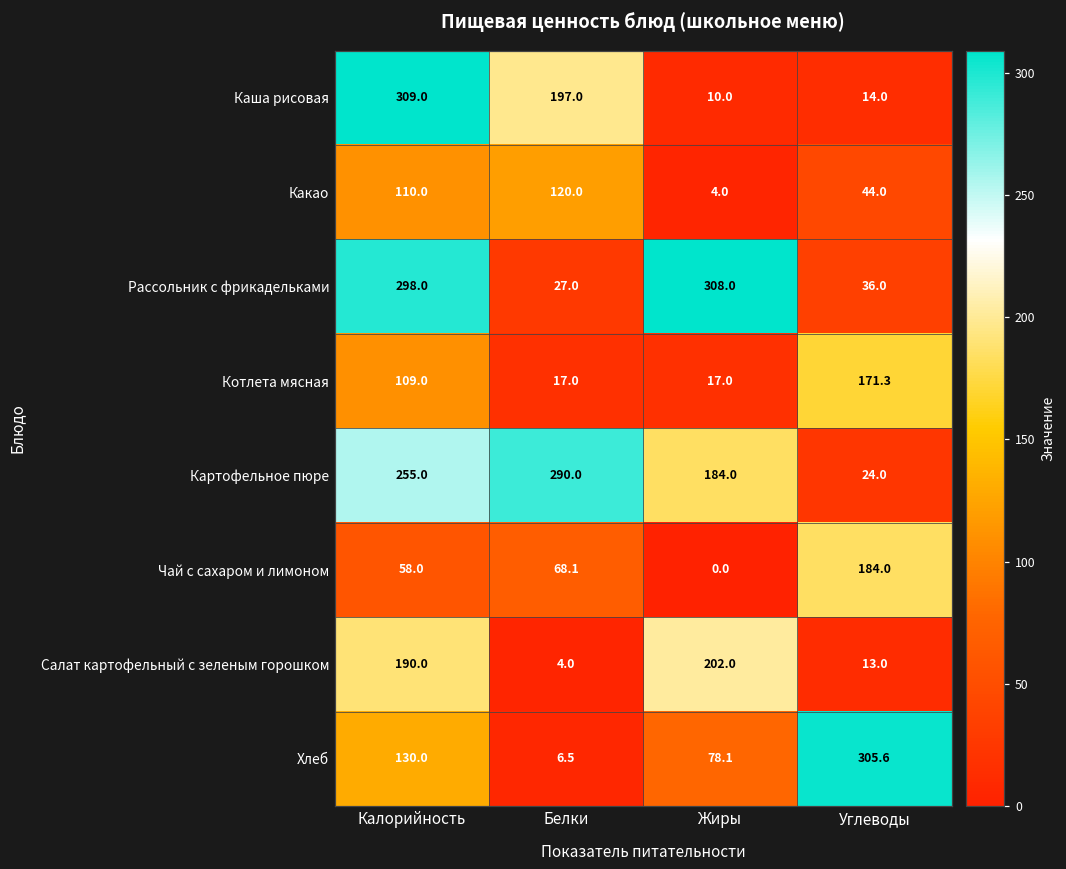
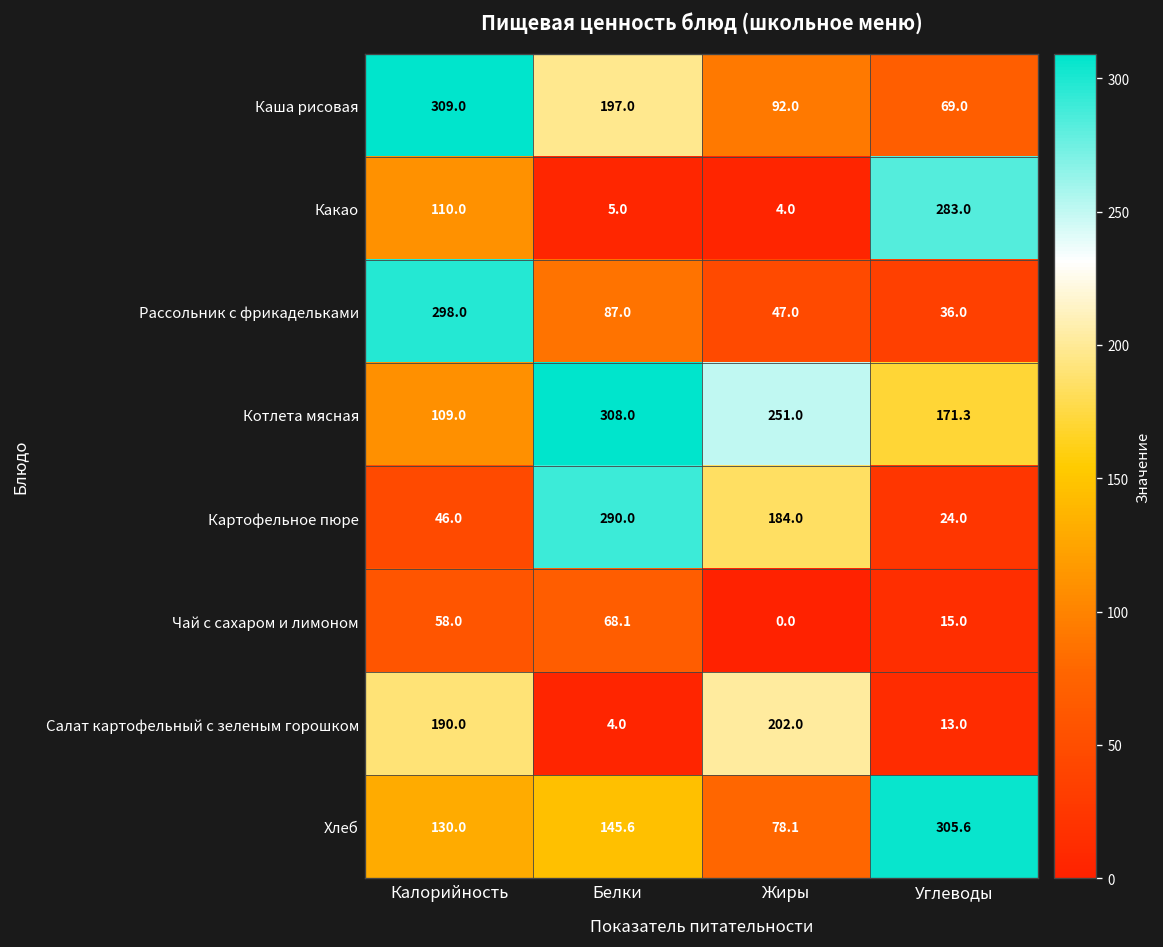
  {
    "Каша рисовая": {
      "Калорийность": 309.0,
      "Белки": 197.0,
-     "Жиры": 10.0,
-     "Углеводы": 14.0
+     "Жиры": 92.0,
+     "Углеводы": 69.0
    },
    "Какао": {
      "Калорийность": 110.0,
-     "Белки": 120.0,
+     "Белки": 5.0,
      "Жиры": 4.0,
-     "Углеводы": 44.0
+     "Углеводы": 283.0
    },
    "Рассольник с фрикадельками": {
      "Калорийность": 298.0,
-     "Белки": 27.0,
-     "Жиры": 308.0,
+     "Белки": 87.0,
+     "Жиры": 47.0,
      "Углеводы": 36.0
    },
    "Котлета мясная": {
      "Калорийность": 109.0,
-     "Белки": 17.0,
-     "Жиры": 17.0,
+     "Белки": 308.0,
+     "Жиры": 251.0,
      "Углеводы": 171.3
    },
    "Картофельное пюре": {
-     "Калорийность": 255.0,
+     "Калорийность": 46.0,
      "Белки": 290.0,
      "Жиры": 184.0,
      "Углеводы": 24.0
    },
    "Чай с сахаром и лимоном": {
      "Калорийность": 58.0,
      "Белки": 68.1,
      "Жиры": 0.0,
-     "Углеводы": 184.0
+     "Углеводы": 15.0
    },
    "Салат картофельный с зеленым горошком": {
      "Калорийность": 190.0,
      "Белки": 4.0,
      "Жиры": 202.0,
      "Углеводы": 13.0
    },
    "Хлеб": {
      "Калорийность": 130.0,
-     "Белки": 6.5,
+     "Белки": 145.6,
      "Жиры": 78.1,
      "Углеводы": 305.6
    }
  }
